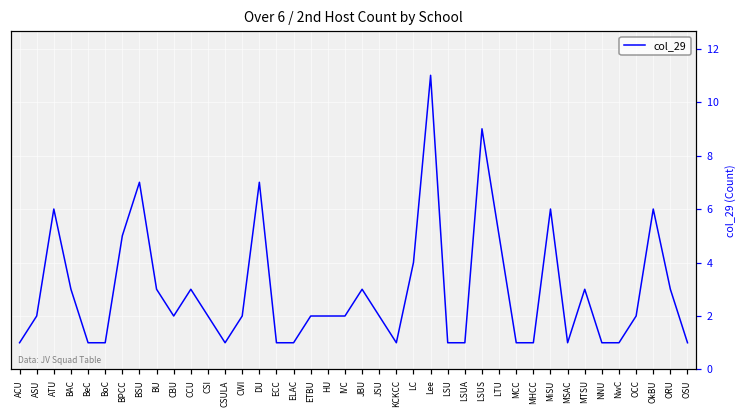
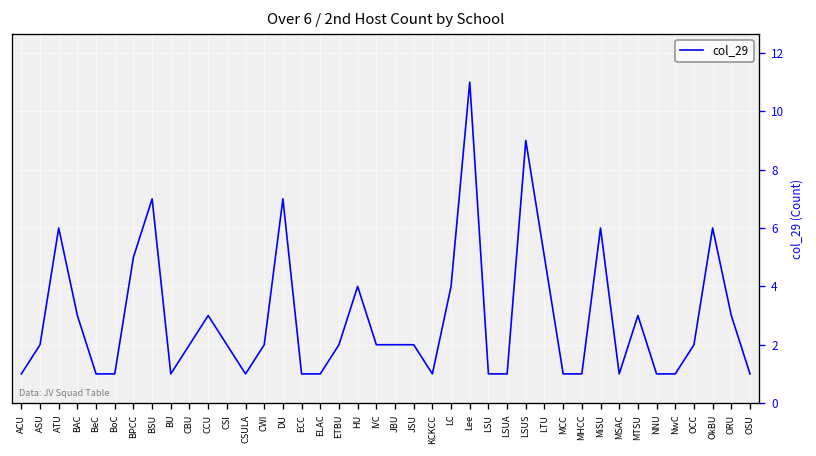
  {
    "ACU": 1,
    "ASU": 2,
    "ATU": 6,
    "BAC": 3,
    "BeC": 1,
    "BoC": 1,
    "BPCC": 5,
    "BSU": 7,
-   "BU": 3,
+   "BU": 1,
    "CBU": 2,
    "CCU": 3,
    "CSI": 2,
    "CSULA": 1,
    "CWI": 2,
    "DU": 7,
    "ECC": 1,
    "ELAC": 1,
    "ETBU": 2,
-   "HU": 2,
+   "HU": 4,
    "IVC": 2,
-   "JBU": 3,
+   "JBU": 2,
    "JSU": 2,
    "KCKCC": 1,
    "LC": 4,
    "Lee": 11,
    "LSU": 1,
    "LSUA": 1,
    "LSUS": 9,
    "LTU": 5,
    "MCC": 1,
    "MHCC": 1,
    "MiSU": 6,
    "MSAC": 1,
    "MTSU": 3,
    "NNU": 1,
    "NwC": 1,
    "OCC": 2,
    "OkBU": 6,
    "ORU": 3,
    "OSU": 1
  }
